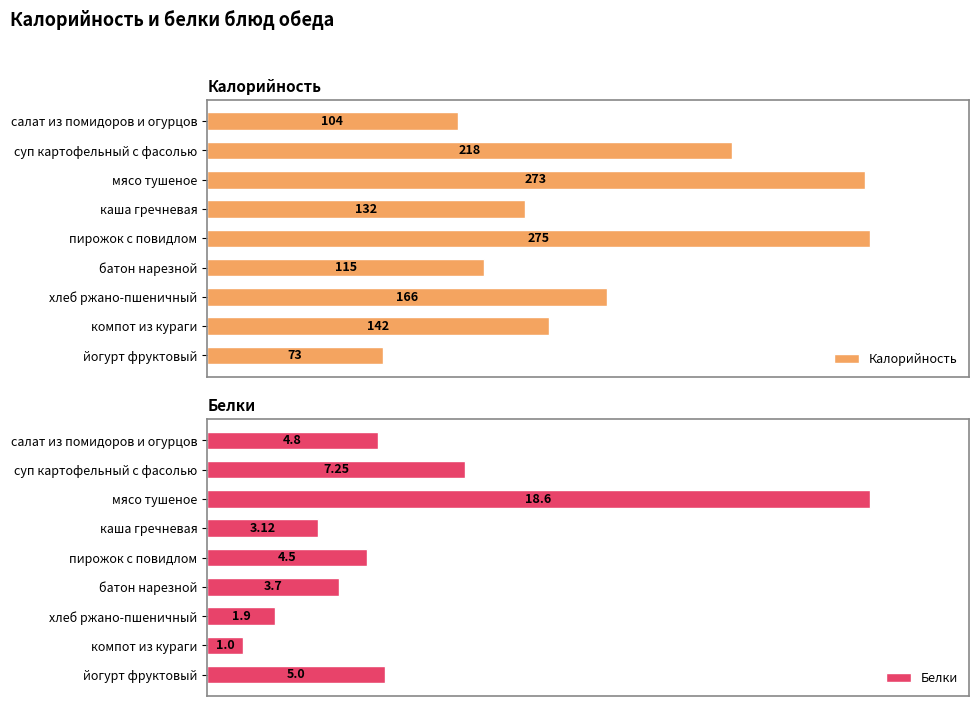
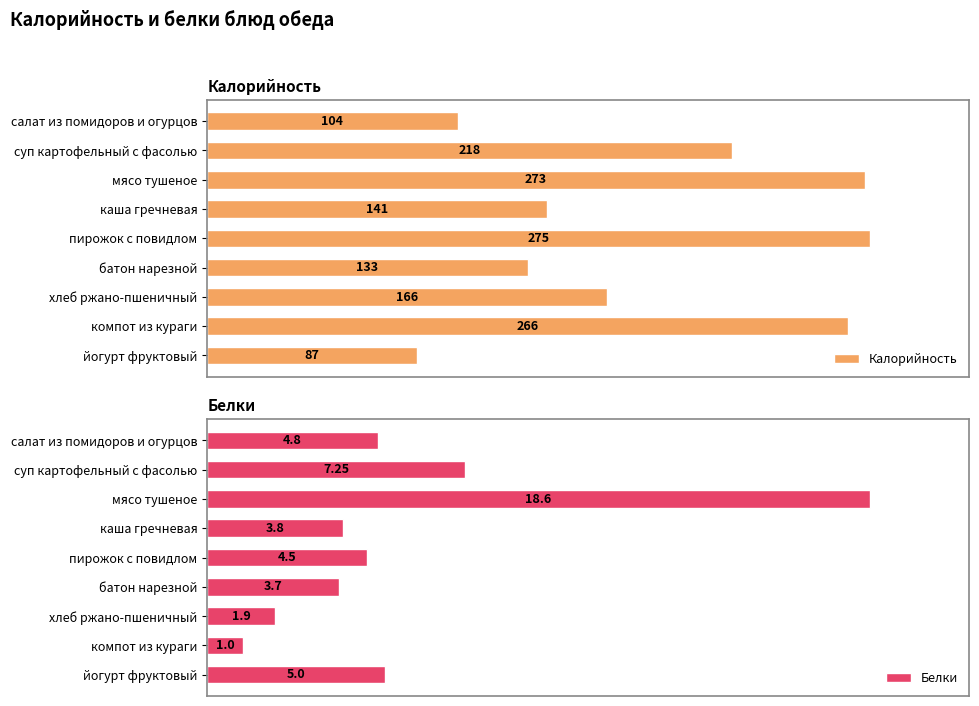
  {
    "Калорийность": {
      "салат из помидоров и огурцов": 104,
      "суп картофельный с фасолью": 218,
      "мясо тушеное": 273,
-     "каша гречневая": 132,
+     "каша гречневая": 141,
      "пирожок с повидлом": 275,
-     "батон нарезной": 115,
+     "батон нарезной": 133,
      "хлеб ржано-пшеничный": 166,
-     "компот из кураги": 142,
-     "йогурт фруктовый": 73
+     "компот из кураги": 266,
+     "йогурт фруктовый": 87
    },
    "Белки": {
      "салат из помидоров и огурцов": 4.8,
      "суп картофельный с фасолью": 7.25,
      "мясо тушеное": 18.6,
-     "каша гречневая": 3.12,
+     "каша гречневая": 3.8,
      "пирожок с повидлом": 4.5,
      "батон нарезной": 3.7,
      "хлеб ржано-пшеничный": 1.9,
      "компот из кураги": 1.0,
      "йогурт фруктовый": 5.0
    }
  }
